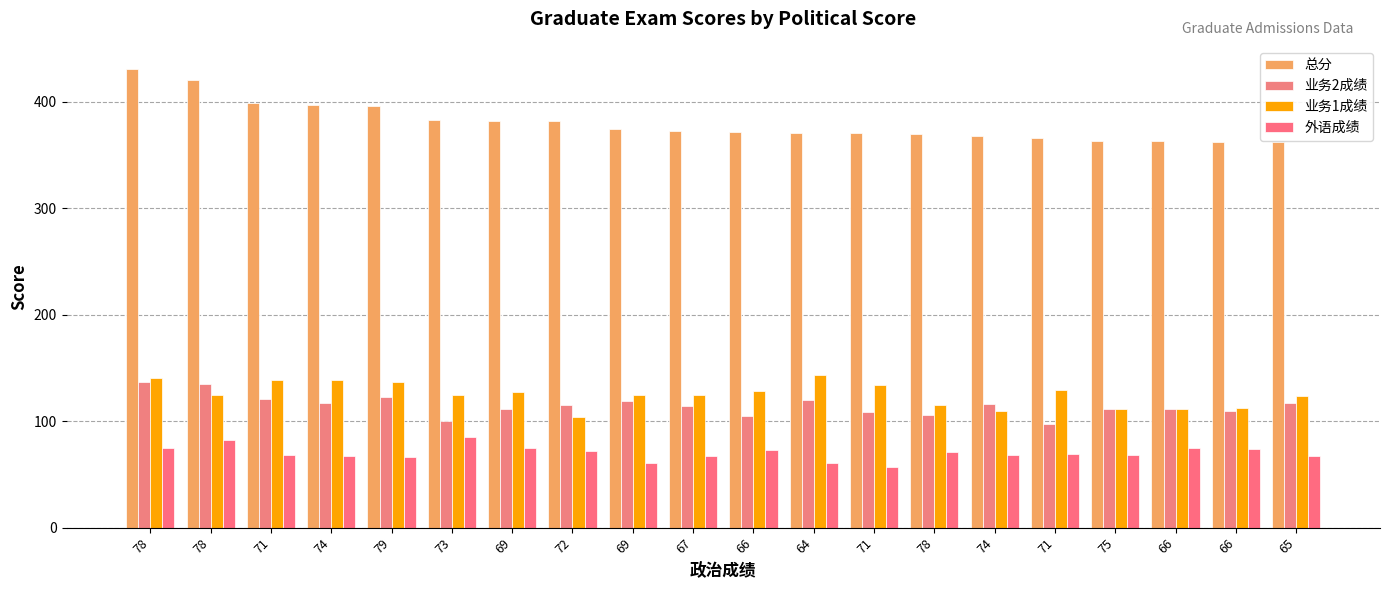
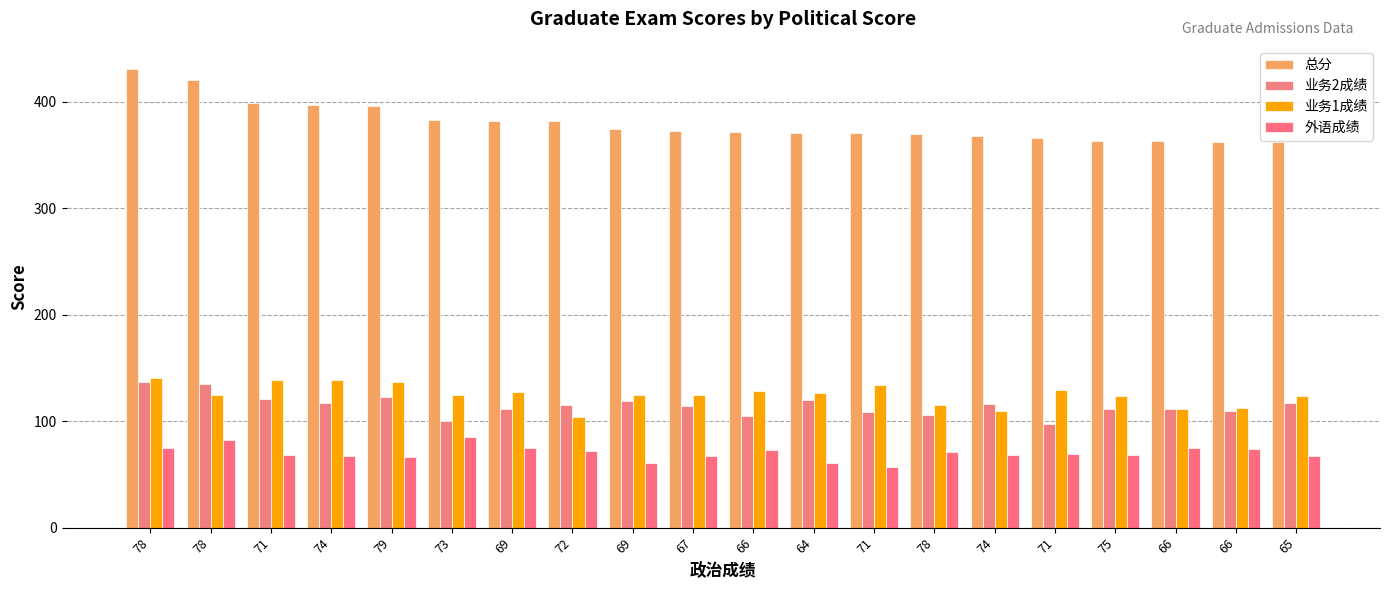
  {
    "业务1成绩": {
      "79": 137,
      "73": 125,
      "72": 104,
      "67": 125,
-     "64": 143,
-     "75": 111,
+     "64": 126,
+     "75": 124,
      "65": 124
    }
  }
